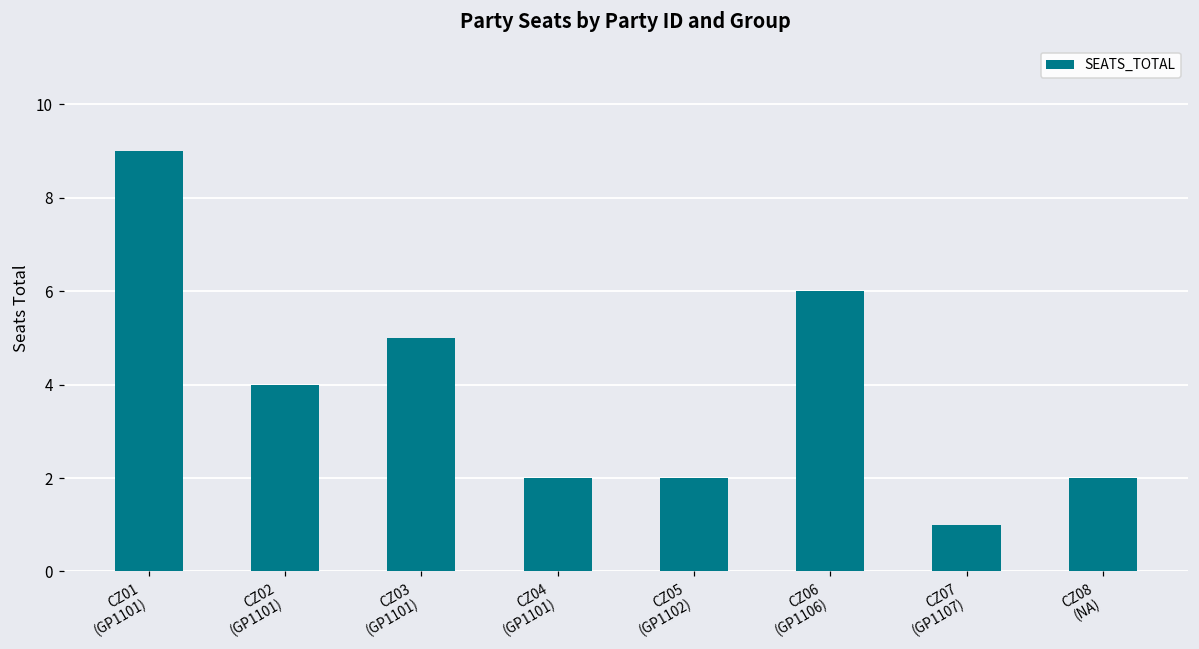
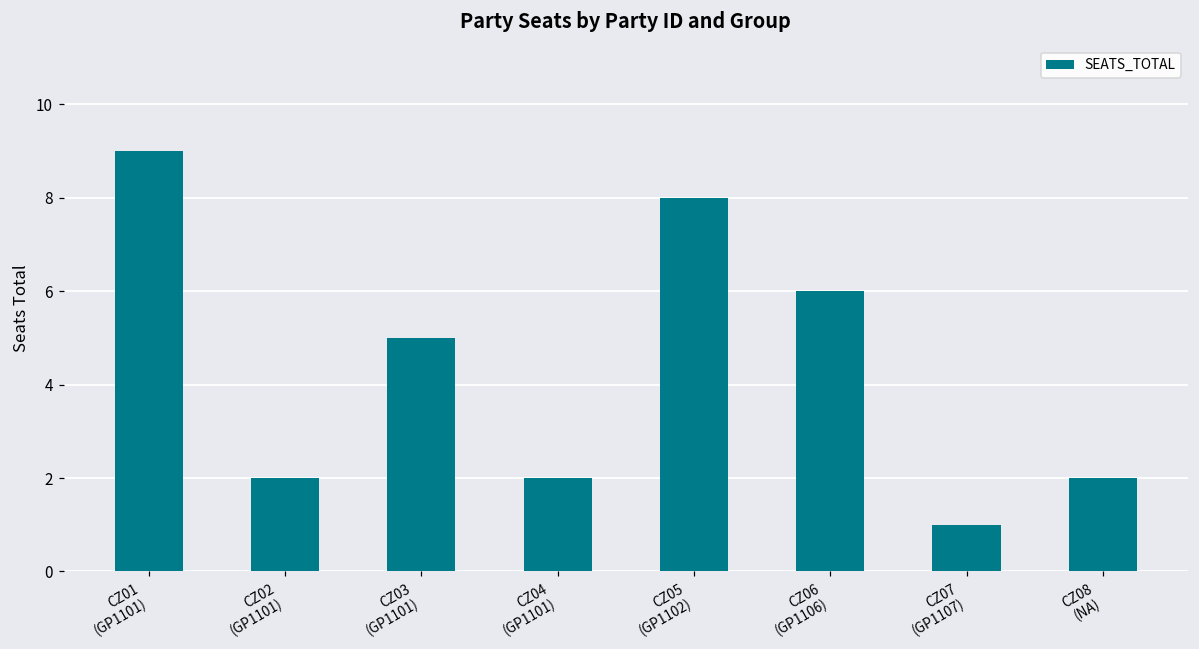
  {
    "CZ01 (GP1101)": 9,
-   "CZ02 (GP1101)": 4,
+   "CZ02 (GP1101)": 2,
    "CZ03 (GP1101)": 5,
    "CZ04 (GP1101)": 2,
-   "CZ05 (GP1102)": 2,
+   "CZ05 (GP1102)": 8,
    "CZ06 (GP1106)": 6,
    "CZ07 (GP1107)": 1,
    "CZ08 (NA)": 2
  }
